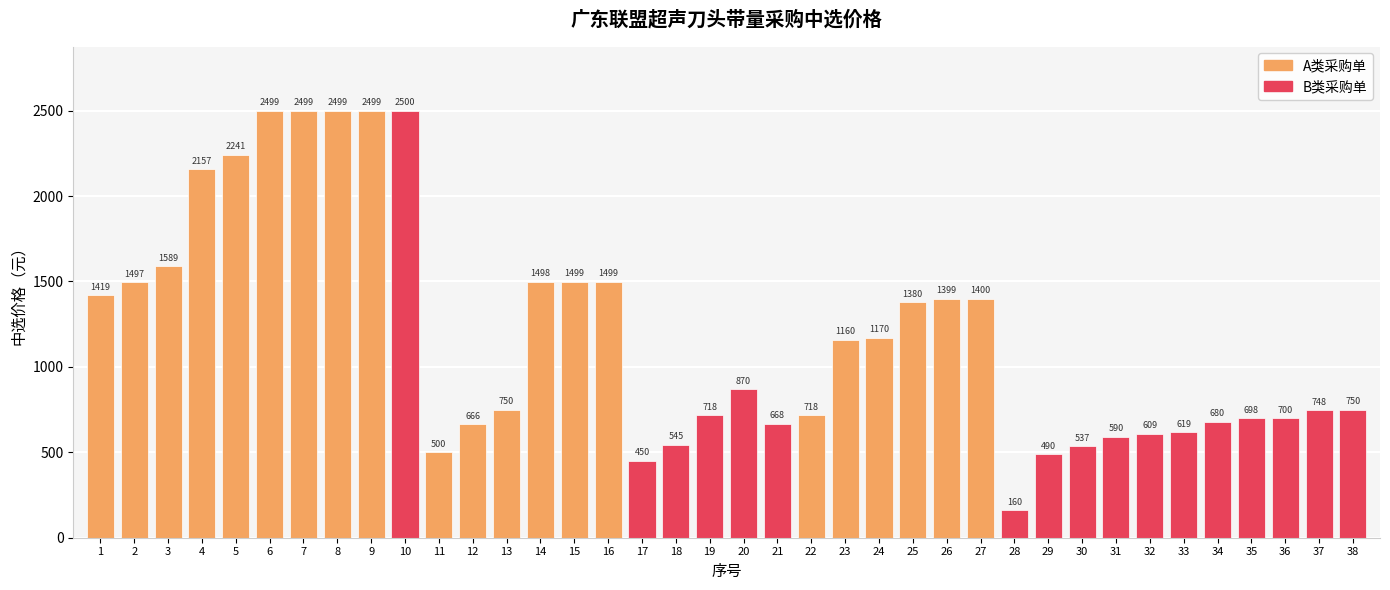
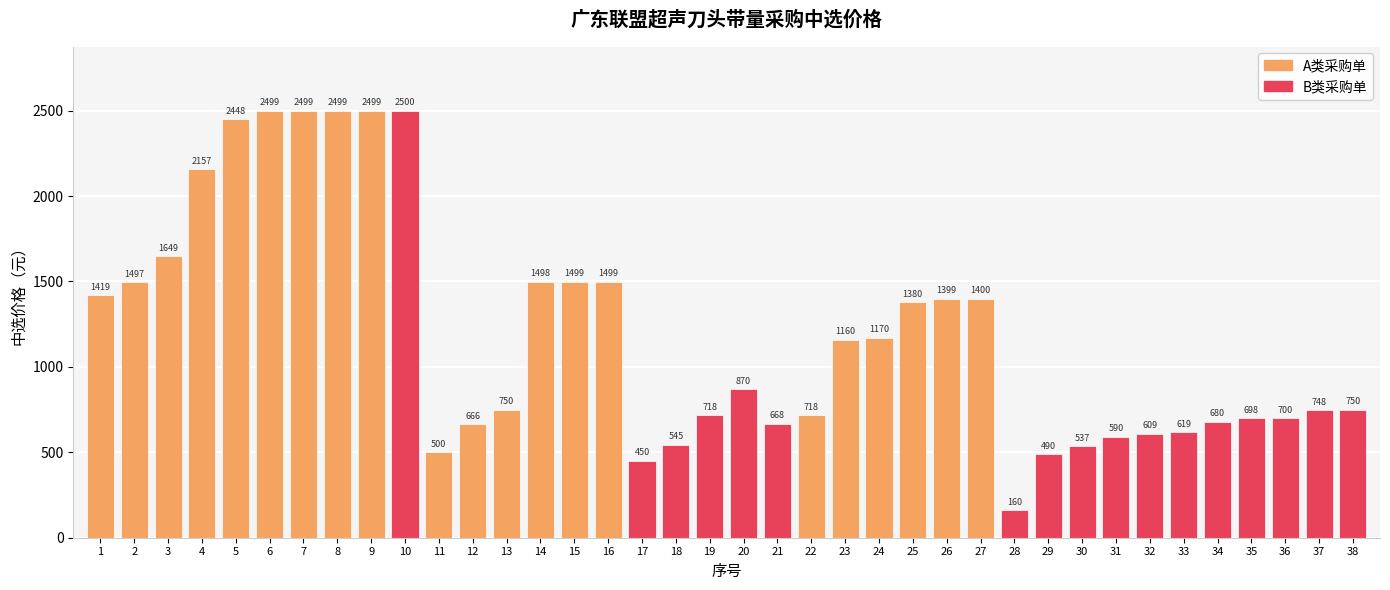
  {
    "1": 1419,
    "2": 1497,
-   "3": 1589,
+   "3": 1649,
    "4": 2157,
-   "5": 2241,
+   "5": 2448,
    "6": 2499,
    "7": 2499,
    "8": 2499,
    "9": 2499,
    "10": 2500,
    "11": 500,
    "12": 666,
    "13": 750,
    "14": 1498,
    "15": 1499,
    "16": 1499,
    "17": 450,
    "18": 545,
    "19": 718,
    "20": 870,
    "21": 668,
    "22": 718,
    "23": 1160,
    "24": 1170,
    "25": 1380,
    "26": 1399,
    "27": 1400,
    "28": 160,
    "29": 490,
    "30": 537,
    "31": 590,
    "32": 609,
    "33": 619,
    "34": 680,
    "35": 698,
    "36": 700,
    "37": 748,
    "38": 750
  }
